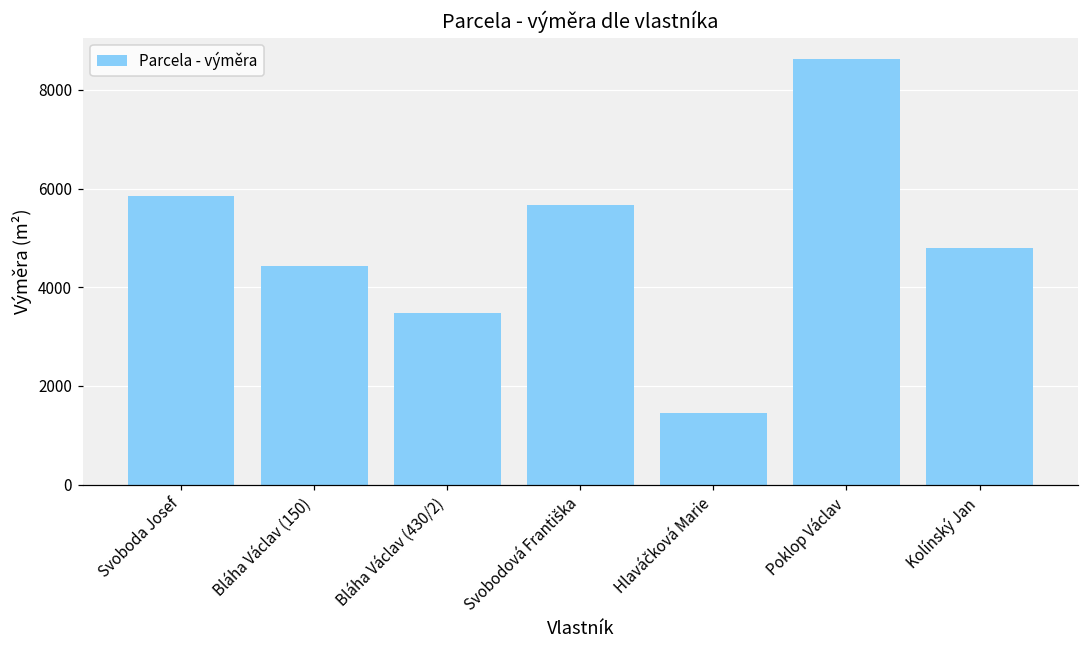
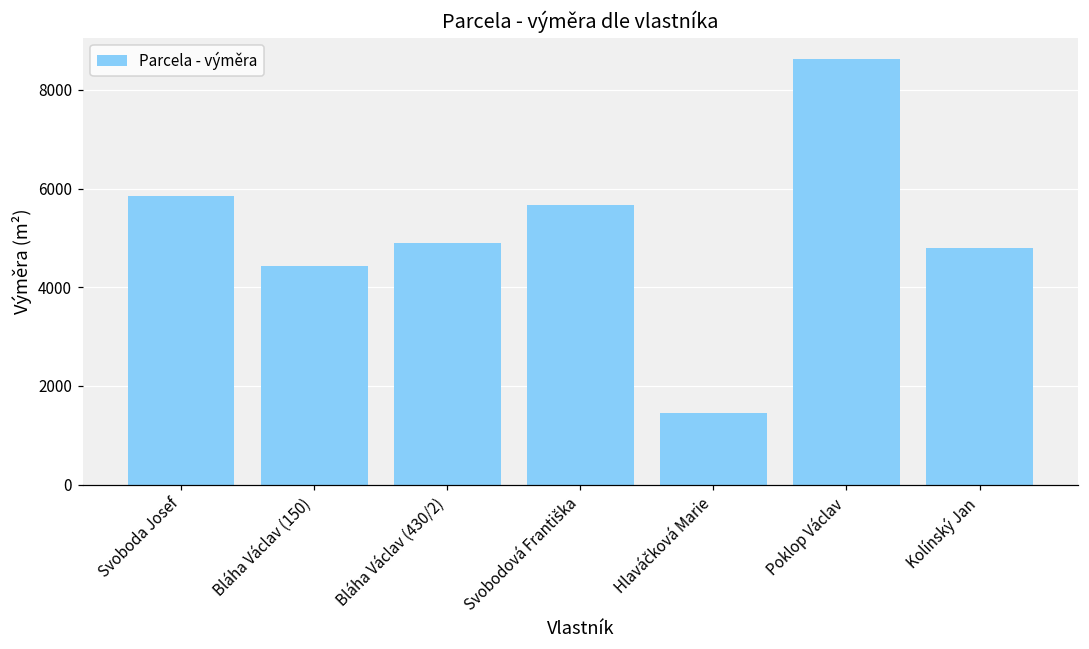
  {
    "Svoboda Josef": 5900,
    "Bláha Václav (150)": 4400,
-   "Bláha Václav (430/2)": 3500,
+   "Bláha Václav (430/2)": 4900,
    "Svobodová Františka": 5700,
    "Hlaváčková Marie": 1500,
    "Poklop Václav": 8600,
    "Kolínský Jan": 4800
  }
